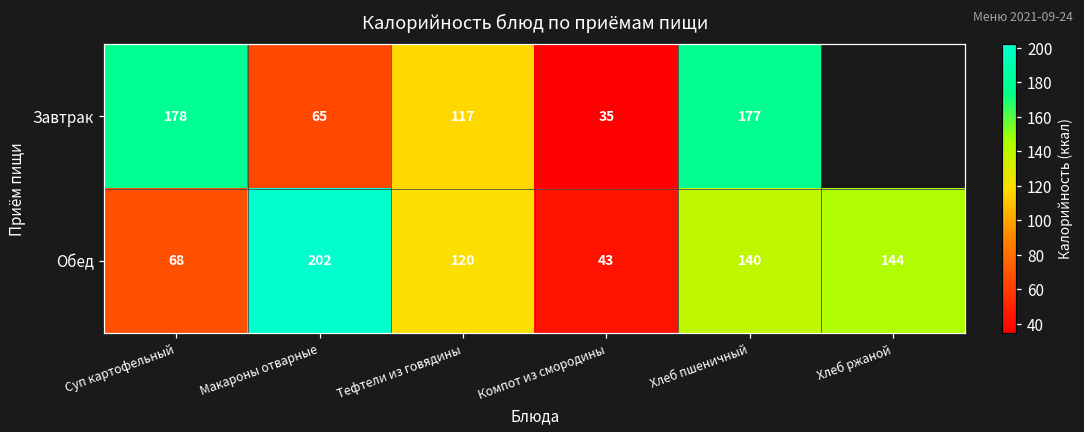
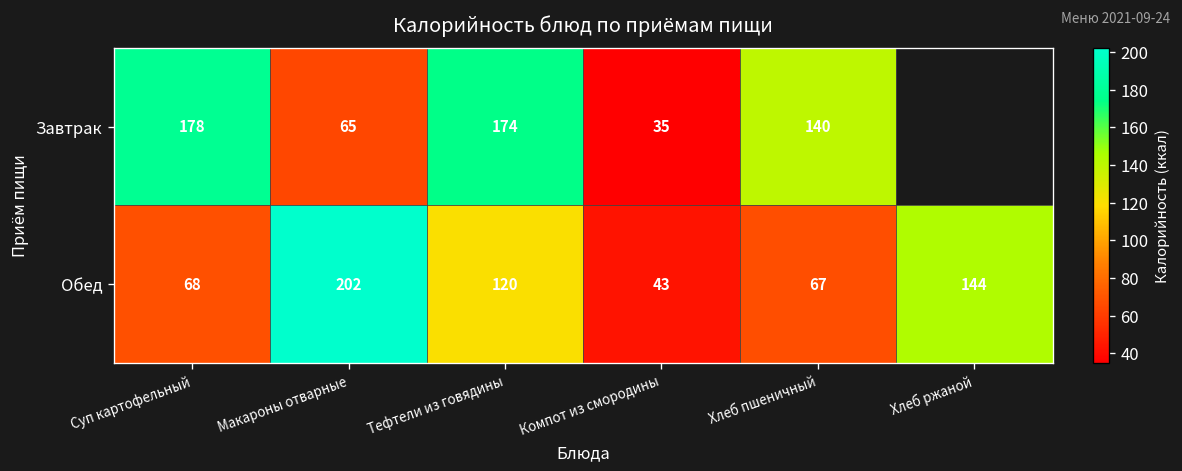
  {
    "Завтрак": {
      "Суп картофельный": 178,
      "Макароны отварные": 65,
-     "Тефтели из говядины": 117,
+     "Тефтели из говядины": 174,
      "Компот из смородины": 35,
-     "Хлеб пшеничный": 177
+     "Хлеб пшеничный": 140
    },
    "Обед": {
      "Суп картофельный": 68,
      "Макароны отварные": 202,
      "Тефтели из говядины": 120,
      "Компот из смородины": 43,
-     "Хлеб пшеничный": 140,
+     "Хлеб пшеничный": 67,
      "Хлеб ржаной": 144
    }
  }
